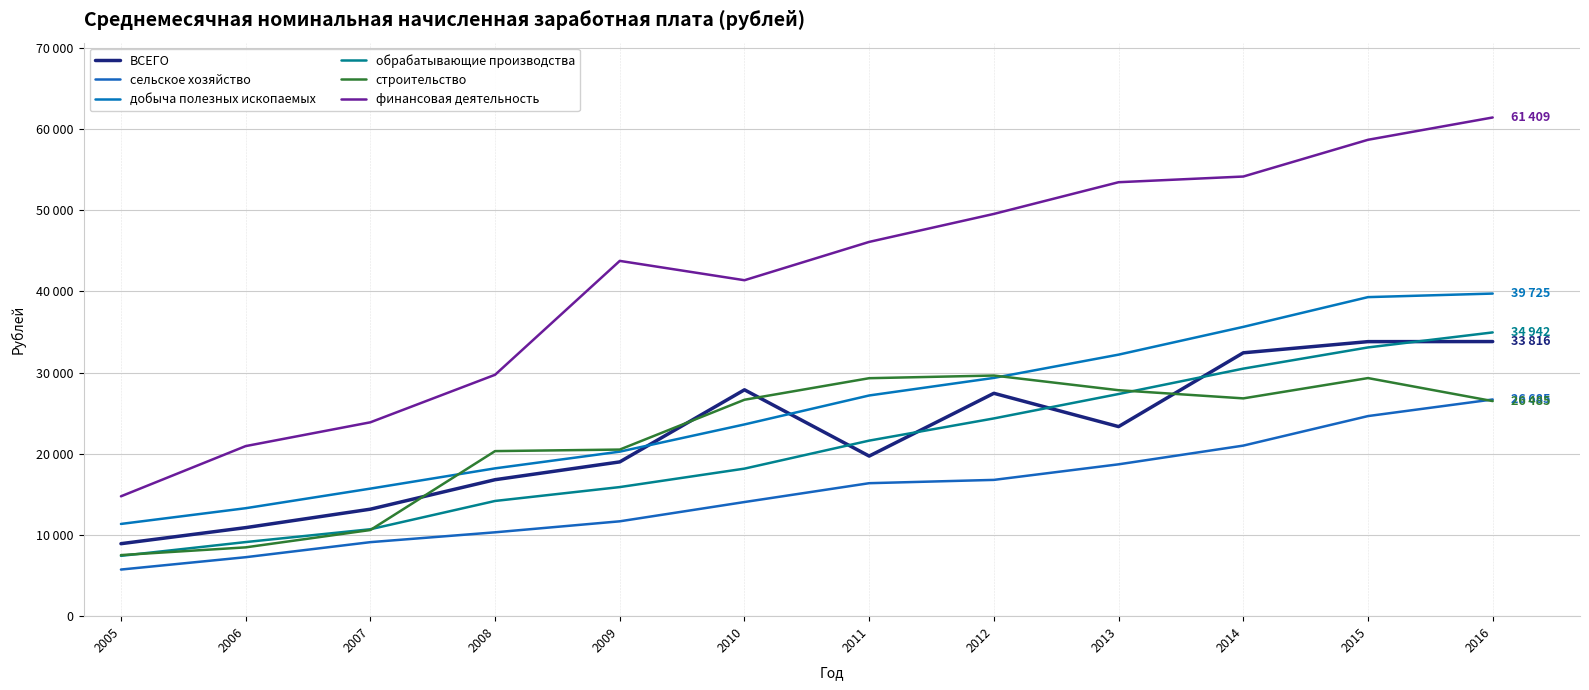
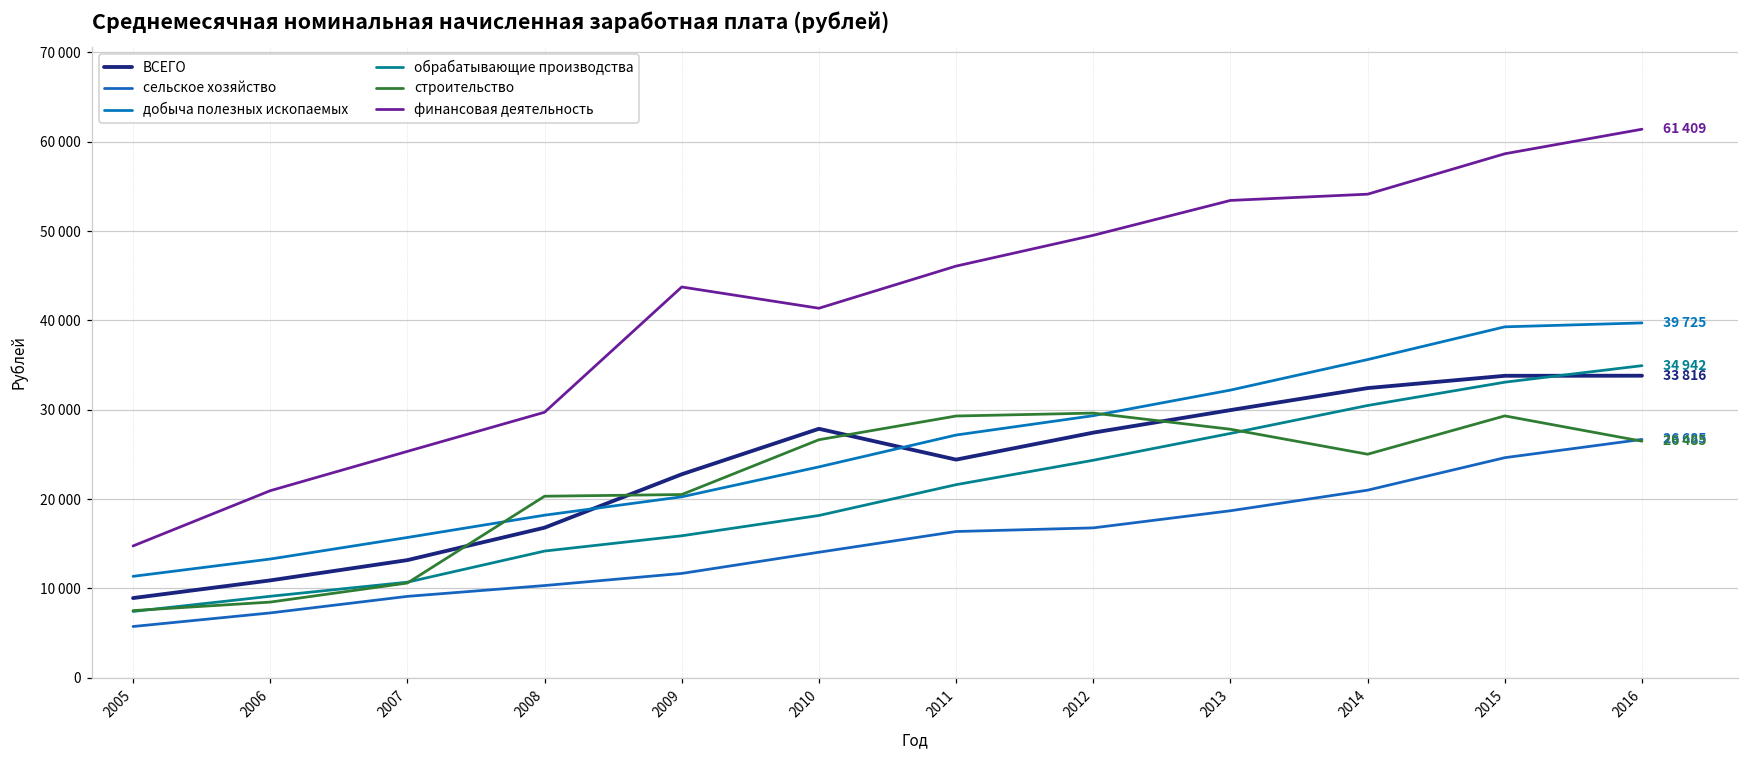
  {
    "ВСЕГО": {
      "2005": 9000,
      "2006": 11000,
      "2007": 13000,
      "2008": 17000,
-     "2009": 19000,
+     "2009": 23000,
      "2010": 28000,
-     "2011": 20000,
+     "2011": 24000,
      "2012": 27000,
-     "2013": 23000,
+     "2013": 30000,
      "2014": 32000,
      "2015": 34000
    },
    "строительство": {
      "2006": 8000,
      "2008": 20000,
      "2010": 27000,
      "2011": 29000,
      "2013": 28000,
-     "2014": 27000,
+     "2014": 25000,
      "2015": 29000
    },
    "финансовая деятельность": {
      "2005": 15000,
      "2006": 21000,
-     "2007": 24000,
+     "2007": 25000,
      "2008": 30000,
      "2009": 44000,
      "2010": 41000,
      "2011": 46000,
      "2012": 50000,
      "2013": 53000,
      "2014": 54000,
      "2015": 59000
    }
  }
